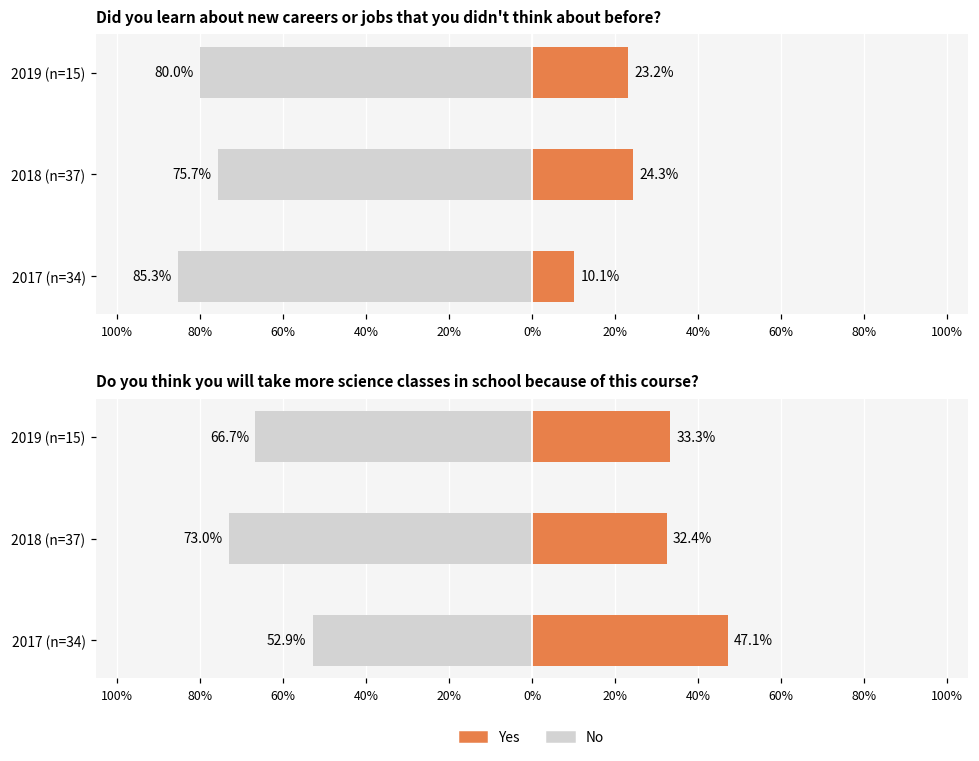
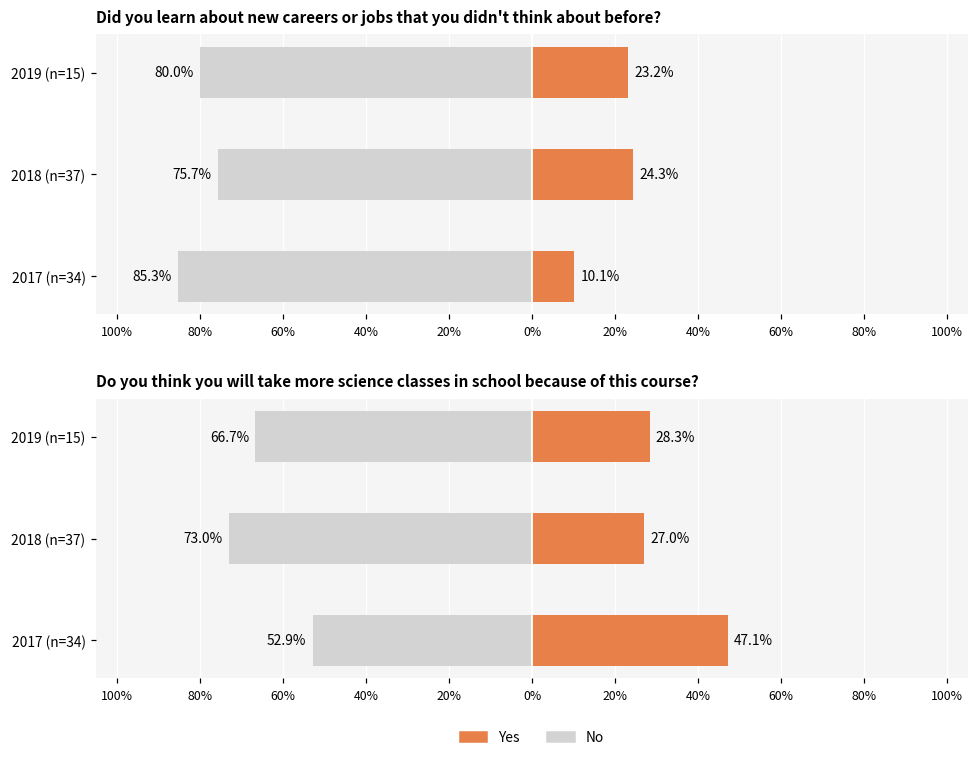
  {
    "Did you learn about new careers or jobs that you didn't think about before?": {
      "Yes": {
        "2019 (n=15)": "23.2%",
        "2018 (n=37)": "24.3%",
        "2017 (n=34)": "10.1%"
      }
    },
    "Do you think you will take more science classes in school because of this course?": {
      "Yes": {
-       "2019 (n=15)": "33.3%",
-       "2018 (n=37)": "32.4%",
+       "2019 (n=15)": "28.3%",
+       "2018 (n=37)": "27.0%",
        "2017 (n=34)": "47.1%"
      }
    }
  }
